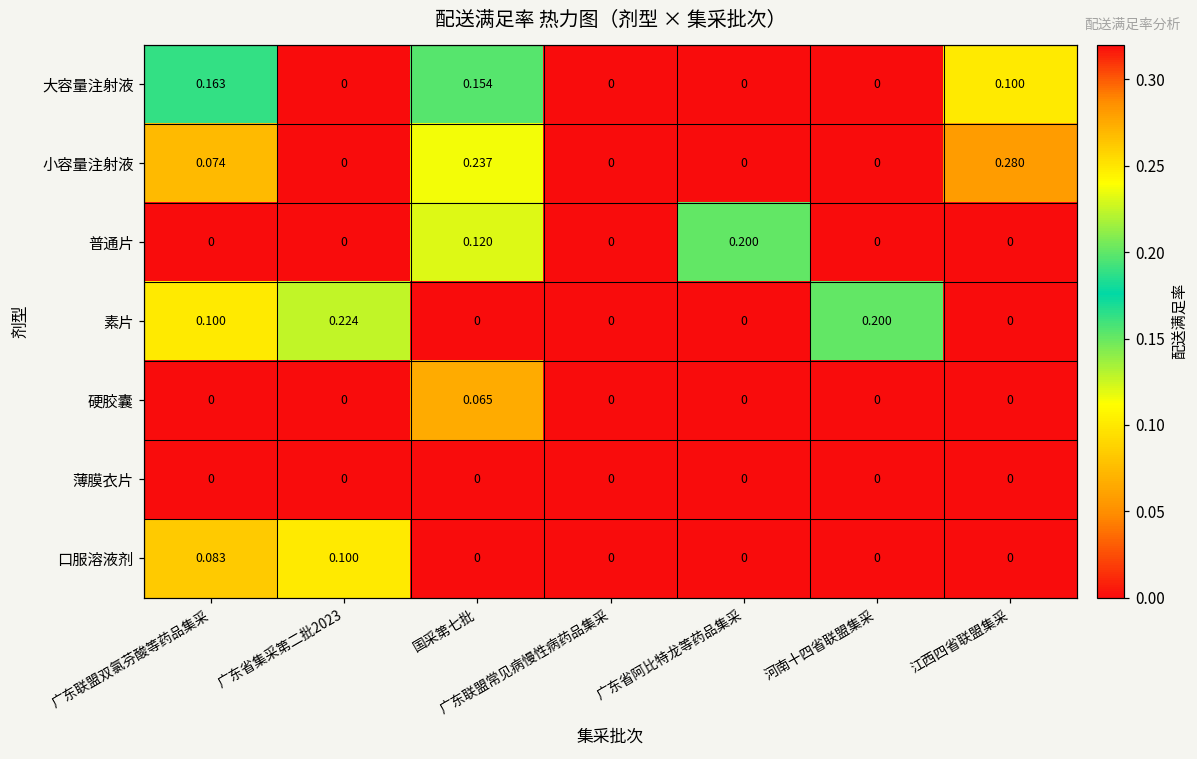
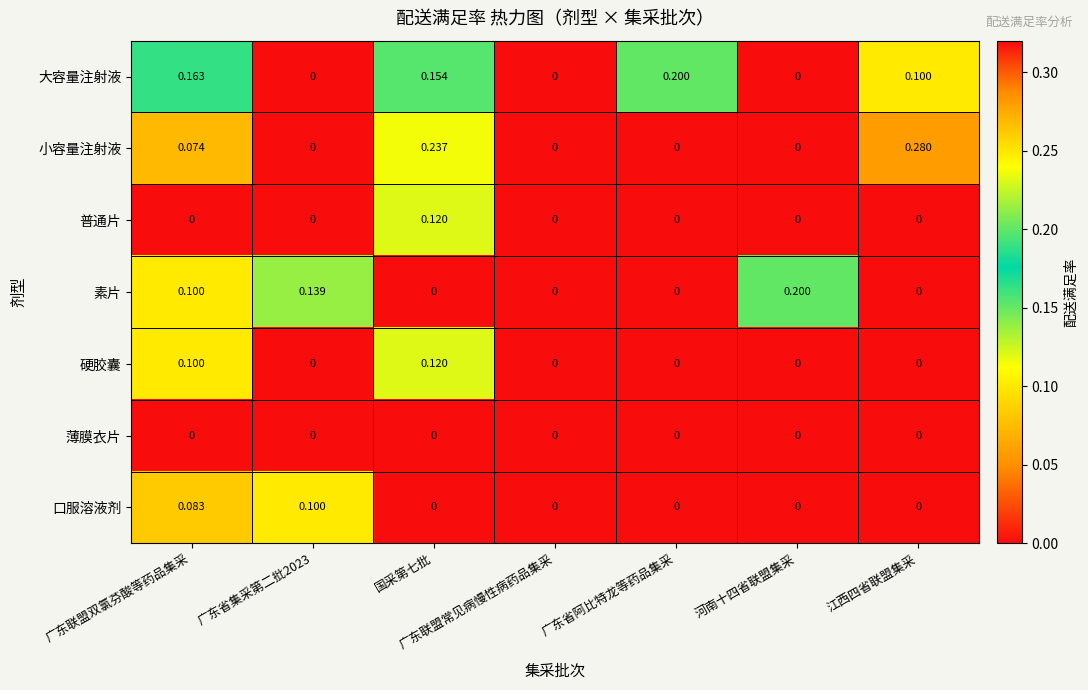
  {
    "大容量注射液": {
      "广东联盟双氯芬酸等药品集采": 0.163,
      "广东省集采第二批2023": 0,
      "国采第七批": 0.154,
      "广东联盟常见病慢性病药品集采": 0,
-     "广东省阿比特龙等药品集采": 0,
+     "广东省阿比特龙等药品集采": 0.200,
      "河南十四省联盟集采": 0,
      "江西四省联盟集采": 0.100
    },
    "小容量注射液": {
      "广东联盟双氯芬酸等药品集采": 0.074,
      "广东省集采第二批2023": 0,
      "国采第七批": 0.237,
      "广东联盟常见病慢性病药品集采": 0,
      "广东省阿比特龙等药品集采": 0,
      "河南十四省联盟集采": 0,
      "江西四省联盟集采": 0.280
    },
    "普通片": {
      "广东联盟双氯芬酸等药品集采": 0,
      "广东省集采第二批2023": 0,
      "国采第七批": 0.120,
      "广东联盟常见病慢性病药品集采": 0,
-     "广东省阿比特龙等药品集采": 0.200,
+     "广东省阿比特龙等药品集采": 0,
      "河南十四省联盟集采": 0,
      "江西四省联盟集采": 0
    },
    "素片": {
      "广东联盟双氯芬酸等药品集采": 0.100,
-     "广东省集采第二批2023": 0.224,
+     "广东省集采第二批2023": 0.139,
      "国采第七批": 0,
      "广东联盟常见病慢性病药品集采": 0,
      "广东省阿比特龙等药品集采": 0,
      "河南十四省联盟集采": 0.200,
      "江西四省联盟集采": 0
    },
    "硬胶囊": {
-     "广东联盟双氯芬酸等药品集采": 0,
+     "广东联盟双氯芬酸等药品集采": 0.100,
      "广东省集采第二批2023": 0,
-     "国采第七批": 0.065,
+     "国采第七批": 0.120,
      "广东联盟常见病慢性病药品集采": 0,
      "广东省阿比特龙等药品集采": 0,
      "河南十四省联盟集采": 0,
      "江西四省联盟集采": 0
    },
    "薄膜衣片": {
      "广东联盟双氯芬酸等药品集采": 0,
      "广东省集采第二批2023": 0,
      "国采第七批": 0,
      "广东联盟常见病慢性病药品集采": 0,
      "广东省阿比特龙等药品集采": 0,
      "河南十四省联盟集采": 0,
      "江西四省联盟集采": 0
    },
    "口服溶液剂": {
      "广东联盟双氯芬酸等药品集采": 0.083,
      "广东省集采第二批2023": 0.100,
      "国采第七批": 0,
      "广东联盟常见病慢性病药品集采": 0,
      "广东省阿比特龙等药品集采": 0,
      "河南十四省联盟集采": 0,
      "江西四省联盟集采": 0
    }
  }
